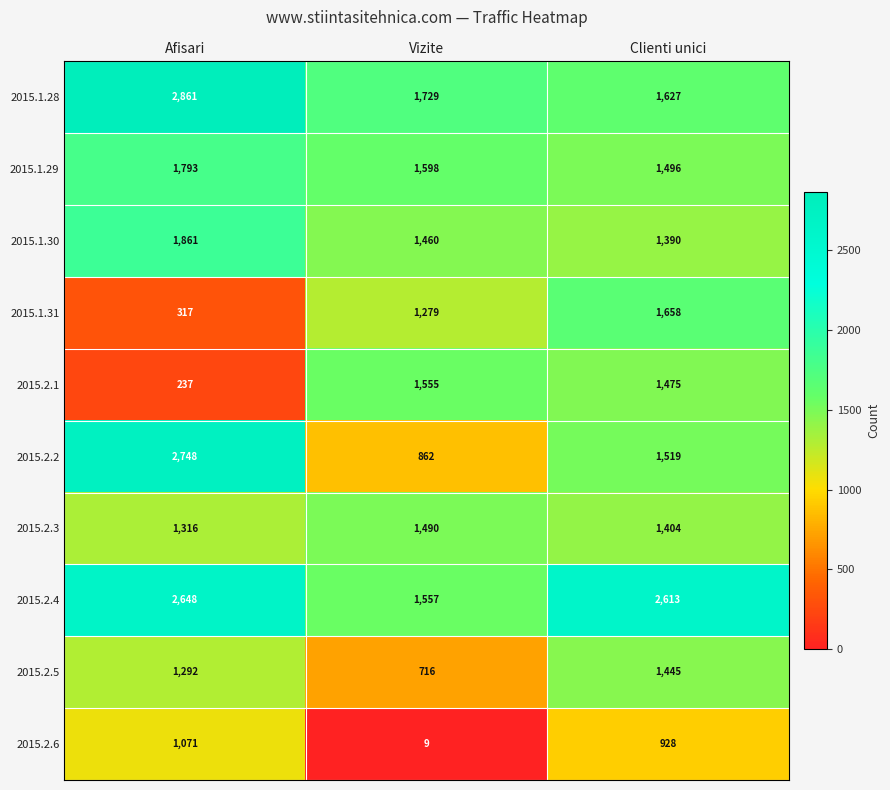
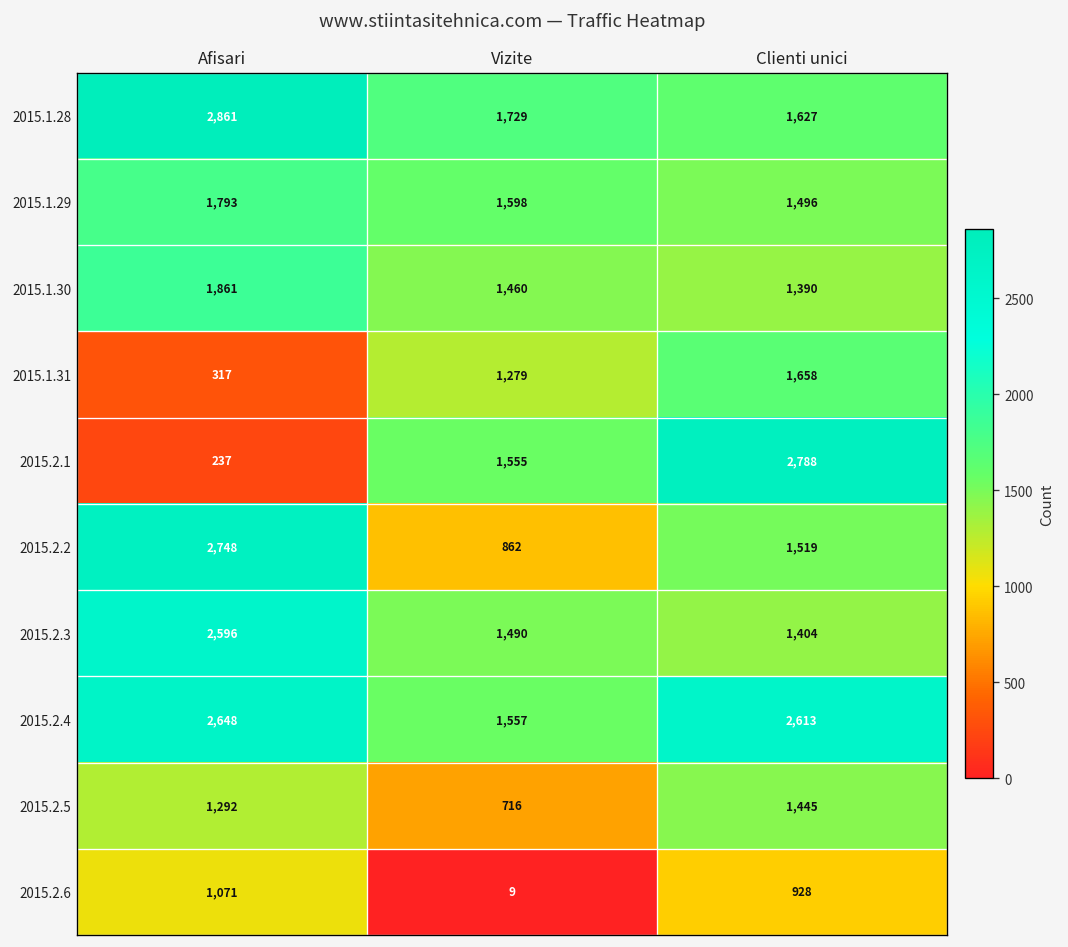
  {
    "2015.1.28": {
      "Afisari": "2,861",
      "Vizite": "1,729",
      "Clienti unici": "1,627"
    },
    "2015.1.29": {
      "Afisari": "1,793",
      "Vizite": "1,598",
      "Clienti unici": "1,496"
    },
    "2015.1.30": {
      "Afisari": "1,861",
      "Vizite": "1,460",
      "Clienti unici": "1,390"
    },
    "2015.1.31": {
      "Afisari": "317",
      "Vizite": "1,279",
      "Clienti unici": "1,658"
    },
    "2015.2.1": {
      "Afisari": "237",
      "Vizite": "1,555",
-     "Clienti unici": "1,475"
+     "Clienti unici": "2,788"
    },
    "2015.2.2": {
      "Afisari": "2,748",
      "Vizite": "862",
      "Clienti unici": "1,519"
    },
    "2015.2.3": {
-     "Afisari": "1,316",
+     "Afisari": "2,596",
      "Vizite": "1,490",
      "Clienti unici": "1,404"
    },
    "2015.2.4": {
      "Afisari": "2,648",
      "Vizite": "1,557",
      "Clienti unici": "2,613"
    },
    "2015.2.5": {
      "Afisari": "1,292",
      "Vizite": "716",
      "Clienti unici": "1,445"
    },
    "2015.2.6": {
      "Afisari": "1,071",
      "Vizite": "9",
      "Clienti unici": "928"
    }
  }
